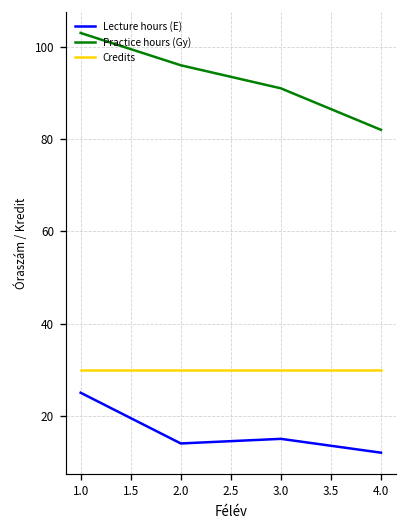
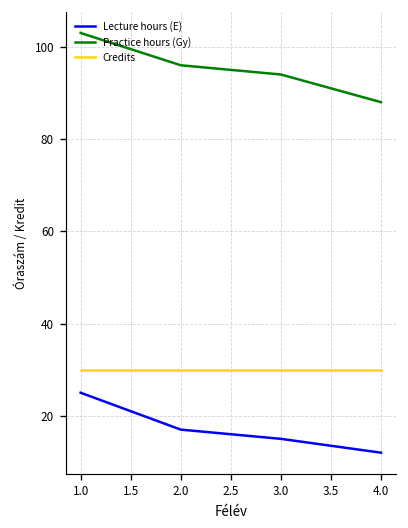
  {
    "Lecture hours (E)": {
      "1.0": 25,
-     "2.0": 14,
+     "2.0": 17,
      "3.0": 15,
      "4.0": 12
    },
    "Practice hours (Gy)": {
      "1.0": 103,
      "2.0": 96,
-     "3.0": 91,
-     "4.0": 82
+     "3.0": 94,
+     "4.0": 88
    },
    "Credits": {
      "1.0": 30,
      "2.0": 30,
      "3.0": 30,
      "4.0": 30
    }
  }
